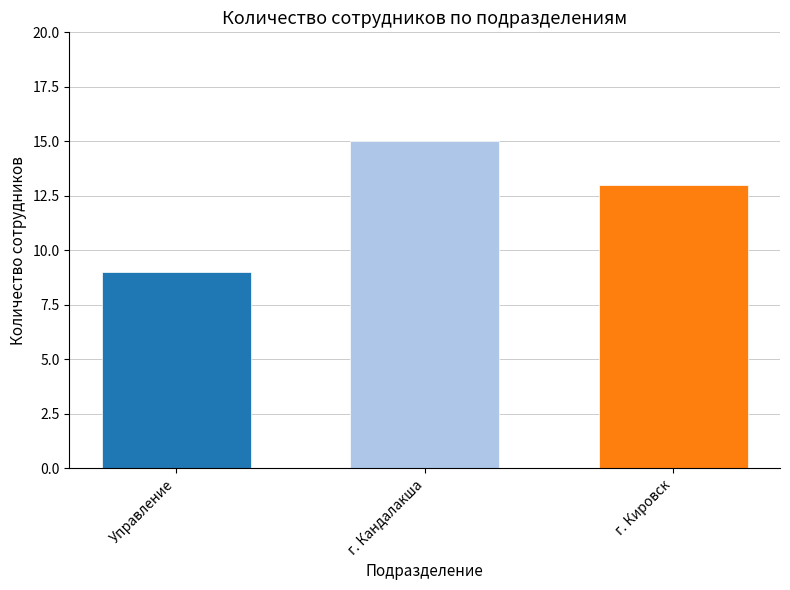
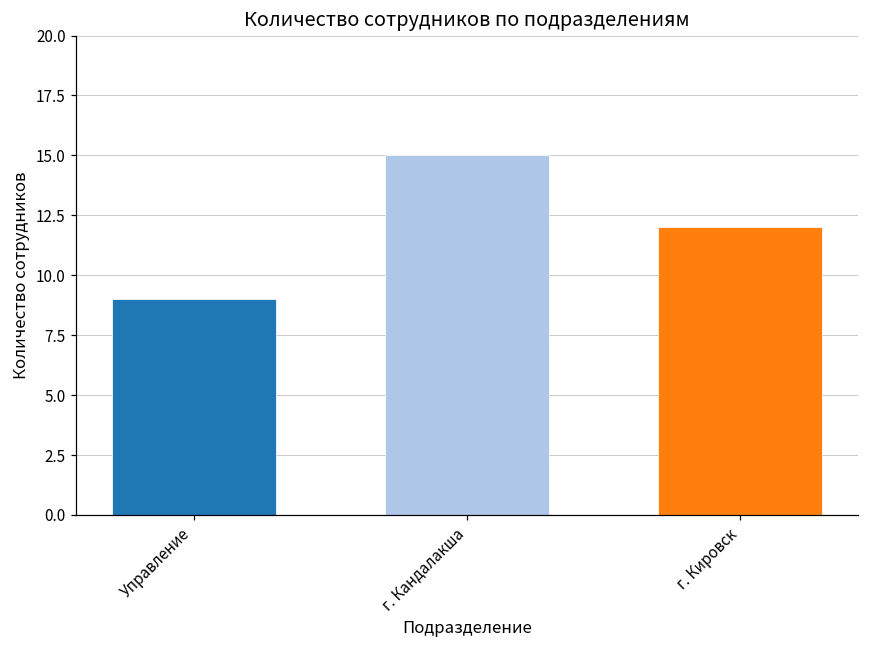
  {
    "Управление": 9,
    "г. Кандалакша": 15,
-   "г. Кировск": 13
+   "г. Кировск": 12
  }
